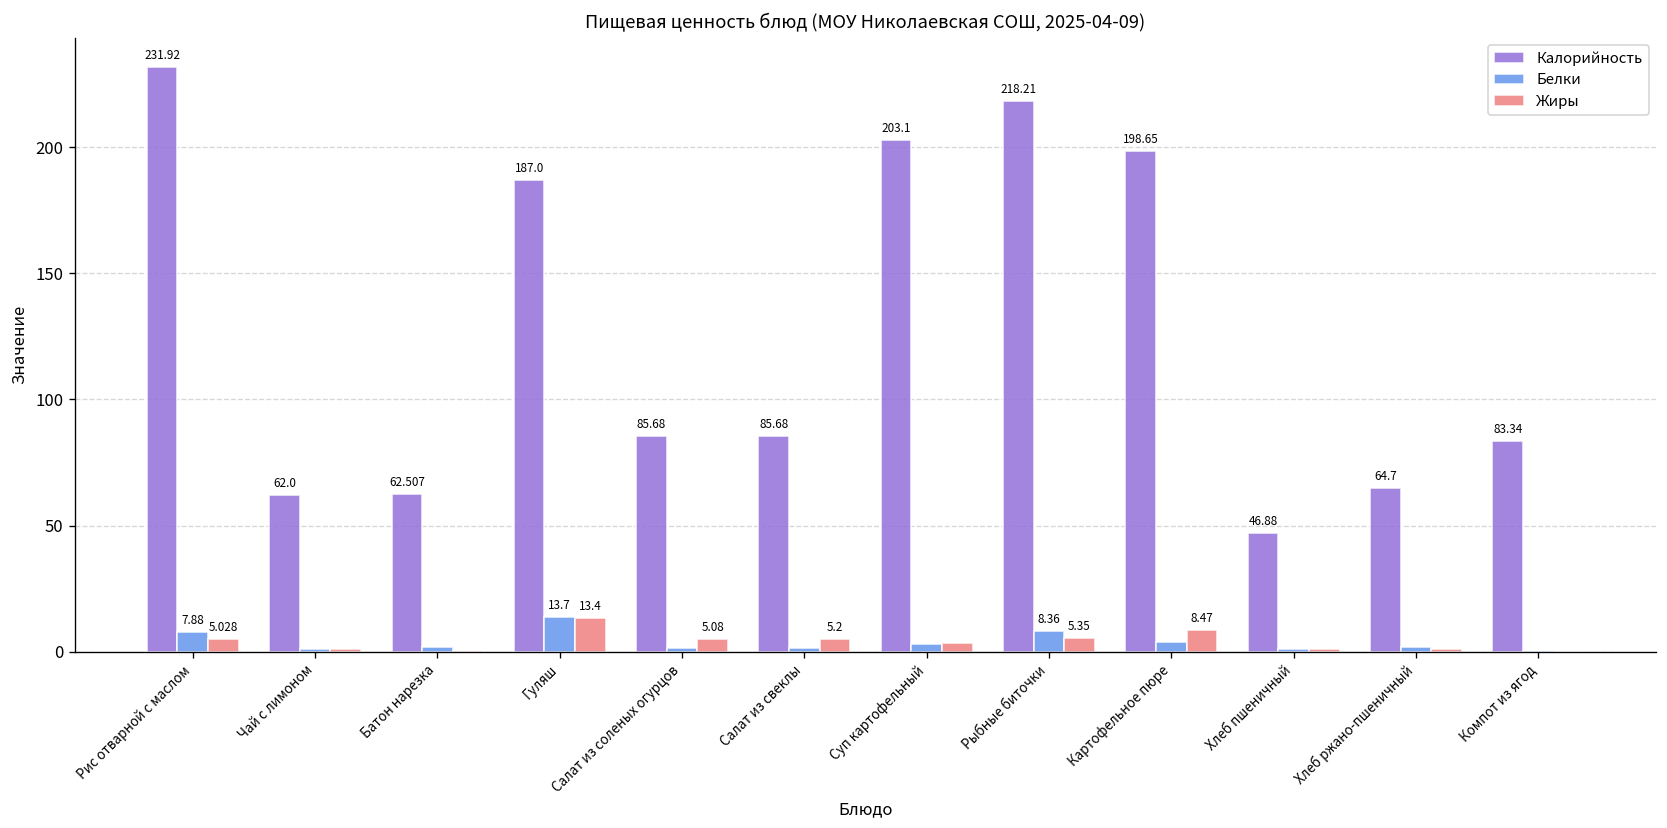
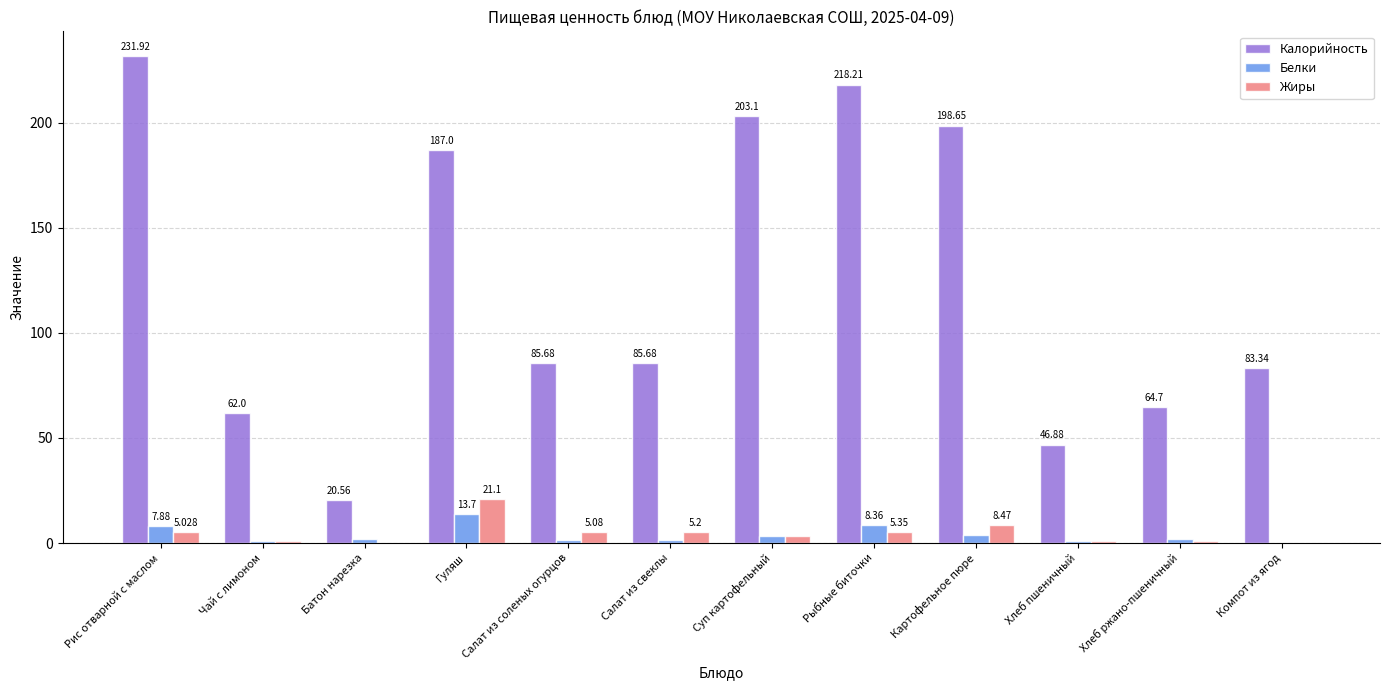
  {
    "Калорийность": {
      "Рис отварной с маслом": 231.92,
      "Чай с лимоном": 62.0,
-     "Батон нарезка": 62.507,
+     "Батон нарезка": 20.56,
      "Гуляш": 187.0,
      "Салат из соленых огурцов": 85.68,
      "Салат из свеклы": 85.68,
      "Суп картофельный": 203.1,
      "Рыбные биточки": 218.21,
      "Картофельное пюре": 198.65,
      "Хлеб пшеничный": 46.88,
      "Хлеб ржано-пшеничный": 64.7,
      "Компот из ягод": 83.34
    },
    "Белки": {
      "Рис отварной с маслом": 7.88,
      "Гуляш": 13.7,
      "Рыбные биточки": 8.36
    },
    "Жиры": {
      "Рис отварной с маслом": 5.028,
-     "Гуляш": 13.4,
+     "Гуляш": 21.1,
      "Салат из соленых огурцов": 5.08,
      "Салат из свеклы": 5.2,
      "Рыбные биточки": 5.35,
      "Картофельное пюре": 8.47
    }
  }
